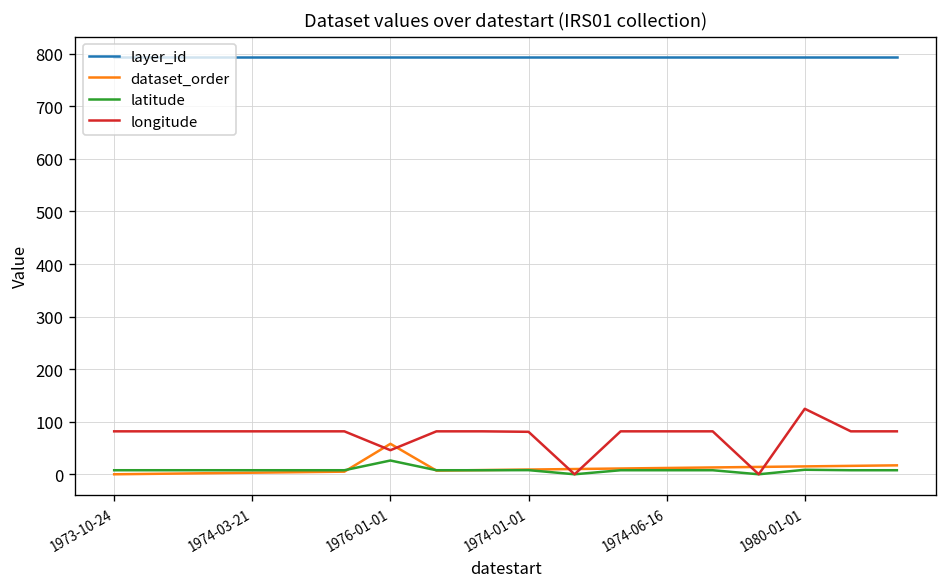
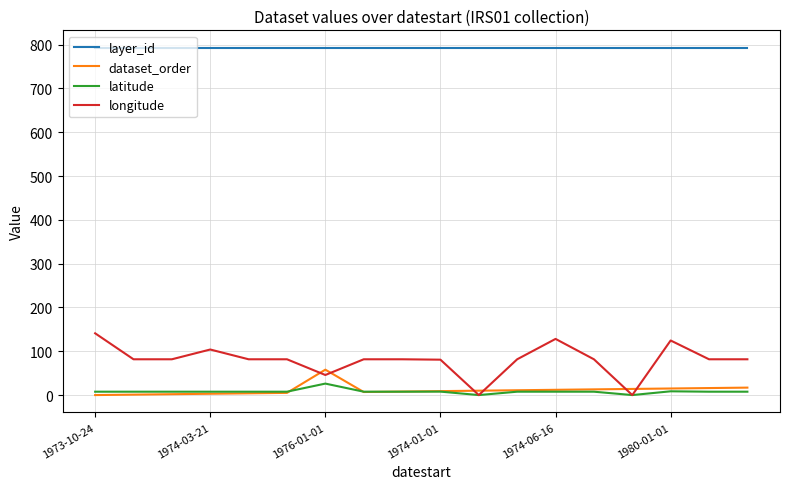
  {
    "layer_id": {
      "1974-03-21": 790,
      "1976-01-01": 790,
      "1974-06-16": 790,
      "1980-01-01": 790
    },
    "dataset_order": {
      "1973-10-24": 0,
      "1976-01-01": 60,
      "1980-01-01": 20
    },
    "latitude": {
      "1973-10-24": 10,
      "1976-01-01": 30,
      "1980-01-01": 10
    },
    "longitude": {
-     "1973-10-24": 80,
-     "1974-03-21": 80,
+     "1973-10-24": 140,
+     "1974-03-21": 100,
      "1976-01-01": 50,
-     "1974-06-16": 80,
+     "1974-06-16": 130,
      "1980-01-01": 120
    }
  }
